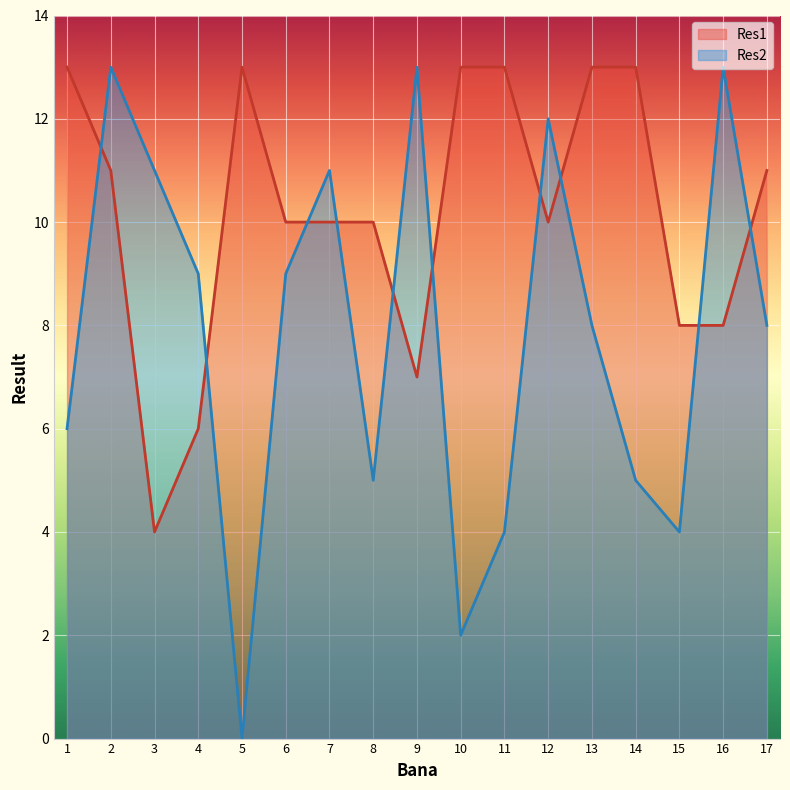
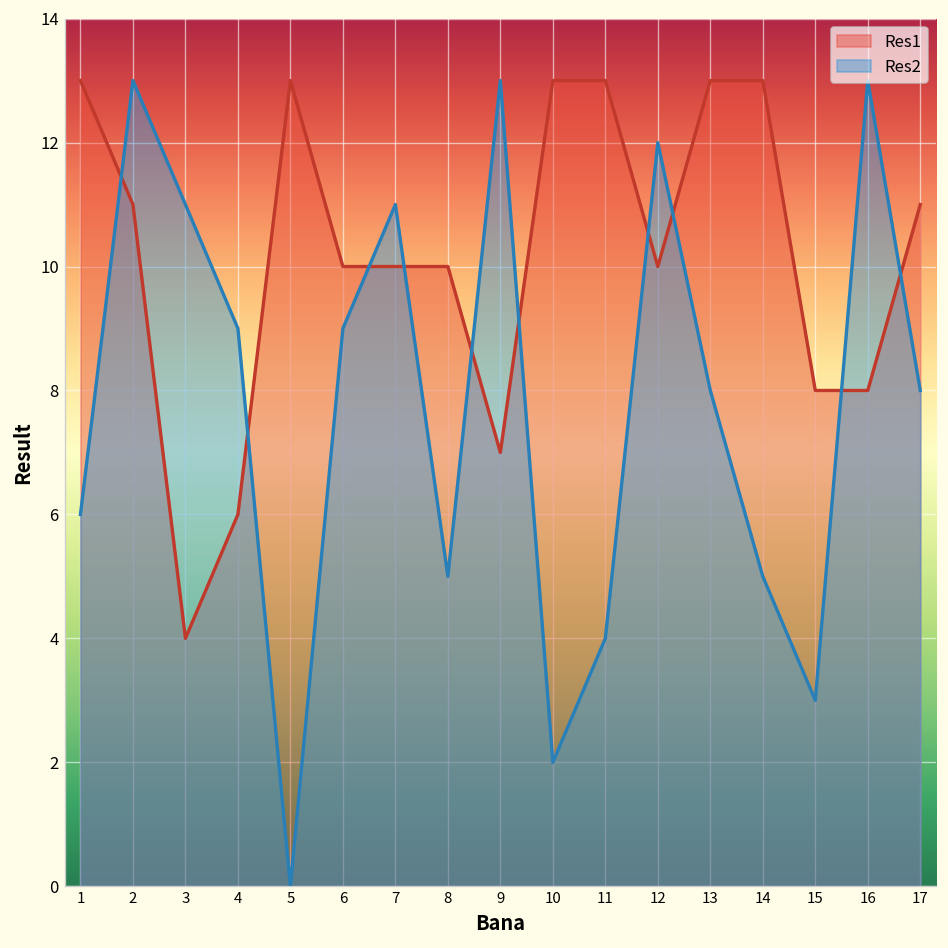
  {
    "Res1": {
      "1": 13,
      "2": 11,
      "3": 4,
      "4": 6,
      "5": 13,
      "6": 10,
      "7": 10,
      "8": 10,
      "9": 7,
      "10": 13,
      "11": 13,
      "12": 10,
      "13": 13,
      "14": 13,
      "15": 8,
      "16": 8,
      "17": 11
    },
    "Res2": {
      "1": 6,
      "2": 13,
      "3": 11,
      "4": 9,
      "5": 0,
      "6": 9,
      "7": 11,
      "8": 5,
      "9": 13,
      "10": 2,
      "11": 4,
      "12": 12,
      "13": 8,
      "14": 5,
-     "15": 4,
+     "15": 3,
      "17": 8
    }
  }
